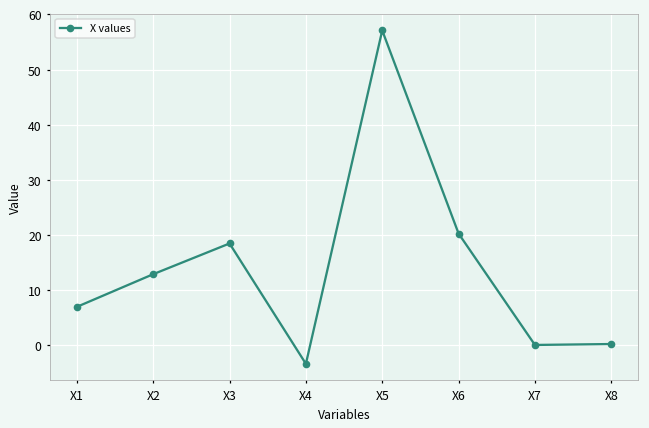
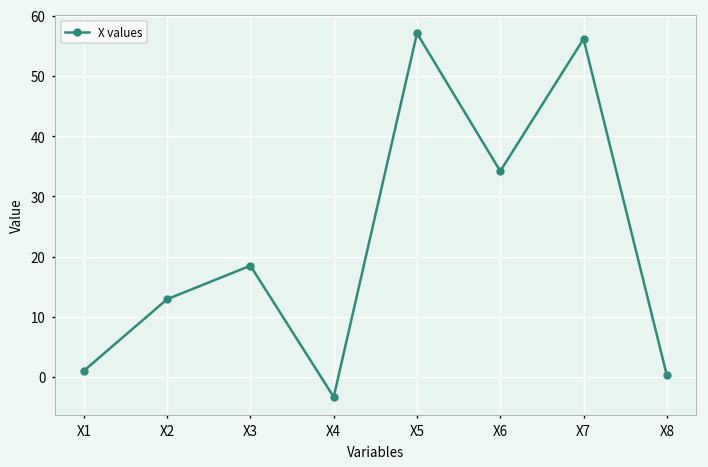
  {
-   "X1": 7,
+   "X1": 1,
    "X2": 13,
    "X3": 18,
    "X4": -3,
    "X5": 57,
-   "X6": 20,
-   "X7": 0,
+   "X6": 34,
+   "X7": 56,
    "X8": 0
  }
